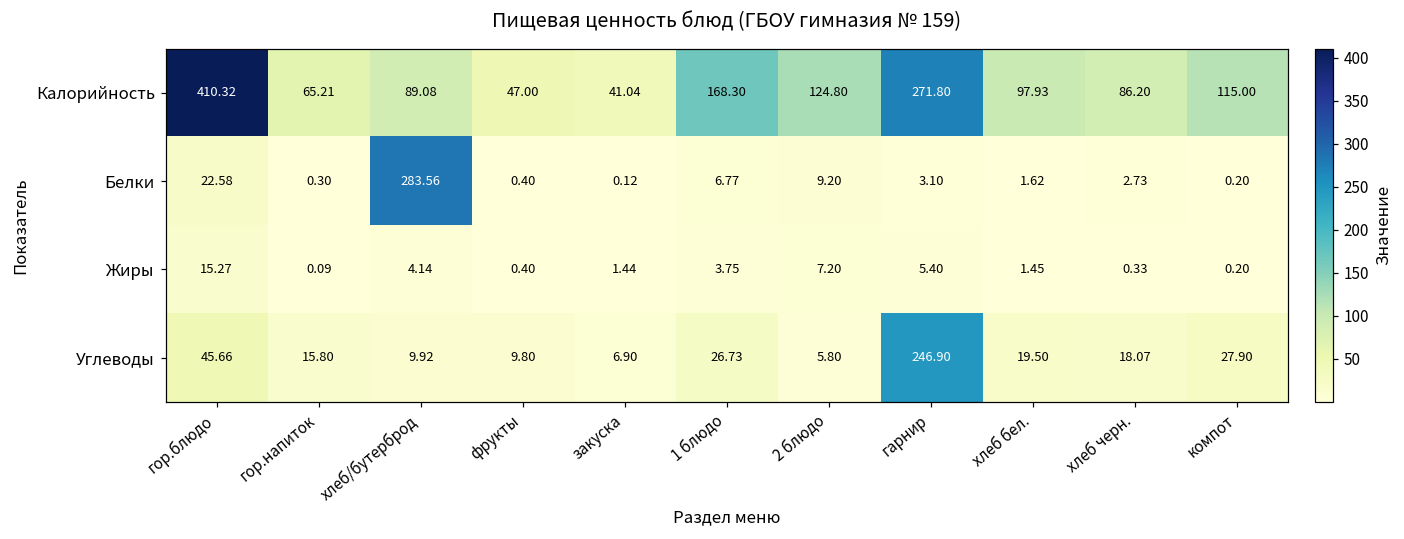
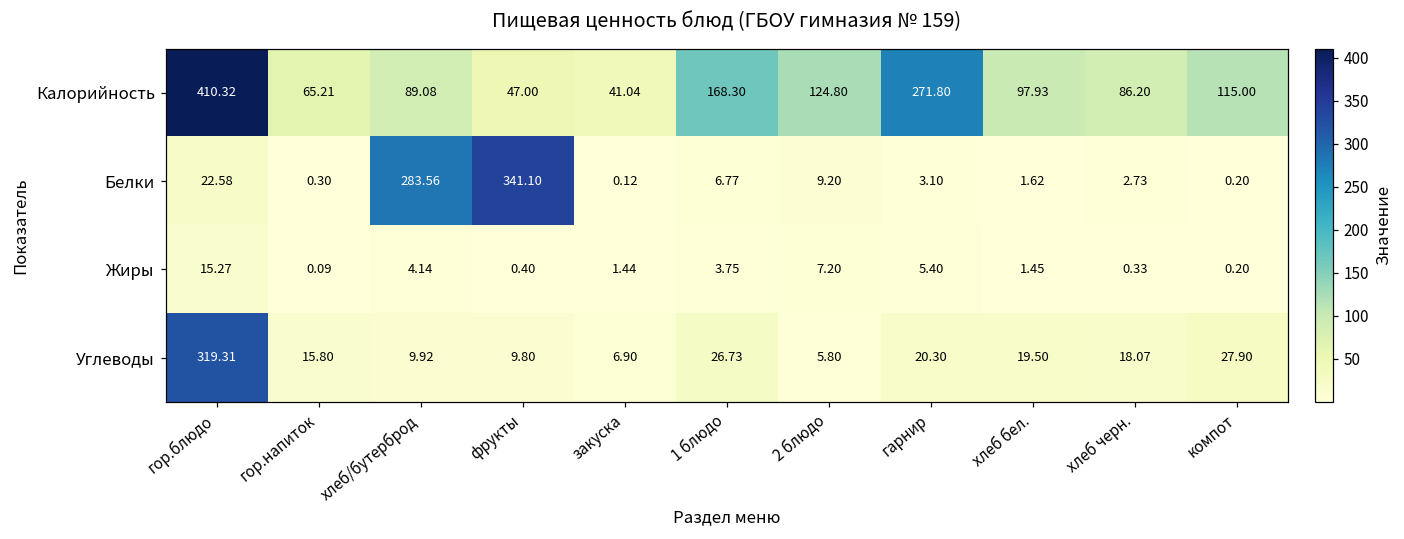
  {
    "Калорийность": {
      "гор.блюдо": 410.32,
      "гор.напиток": 65.21,
      "хлеб/бутерброд": 89.08,
      "фрукты": 47.00,
      "закуска": 41.04,
      "1 блюдо": 168.30,
      "2 блюдо": 124.80,
      "гарнир": 271.80,
      "хлеб бел.": 97.93,
      "хлеб черн.": 86.20,
      "компот": 115.00
    },
    "Белки": {
      "гор.блюдо": 22.58,
      "гор.напиток": 0.30,
      "хлеб/бутерброд": 283.56,
-     "фрукты": 0.40,
+     "фрукты": 341.10,
      "закуска": 0.12,
      "1 блюдо": 6.77,
      "2 блюдо": 9.20,
      "гарнир": 3.10,
      "хлеб бел.": 1.62,
      "хлеб черн.": 2.73,
      "компот": 0.20
    },
    "Жиры": {
      "гор.блюдо": 15.27,
      "гор.напиток": 0.09,
      "хлеб/бутерброд": 4.14,
      "фрукты": 0.40,
      "закуска": 1.44,
      "1 блюдо": 3.75,
      "2 блюдо": 7.20,
      "гарнир": 5.40,
      "хлеб бел.": 1.45,
      "хлеб черн.": 0.33,
      "компот": 0.20
    },
    "Углеводы": {
-     "гор.блюдо": 45.66,
+     "гор.блюдо": 319.31,
      "гор.напиток": 15.80,
      "хлеб/бутерброд": 9.92,
      "фрукты": 9.80,
      "закуска": 6.90,
      "1 блюдо": 26.73,
      "2 блюдо": 5.80,
-     "гарнир": 246.90,
+     "гарнир": 20.30,
      "хлеб бел.": 19.50,
      "хлеб черн.": 18.07,
      "компот": 27.90
    }
  }
